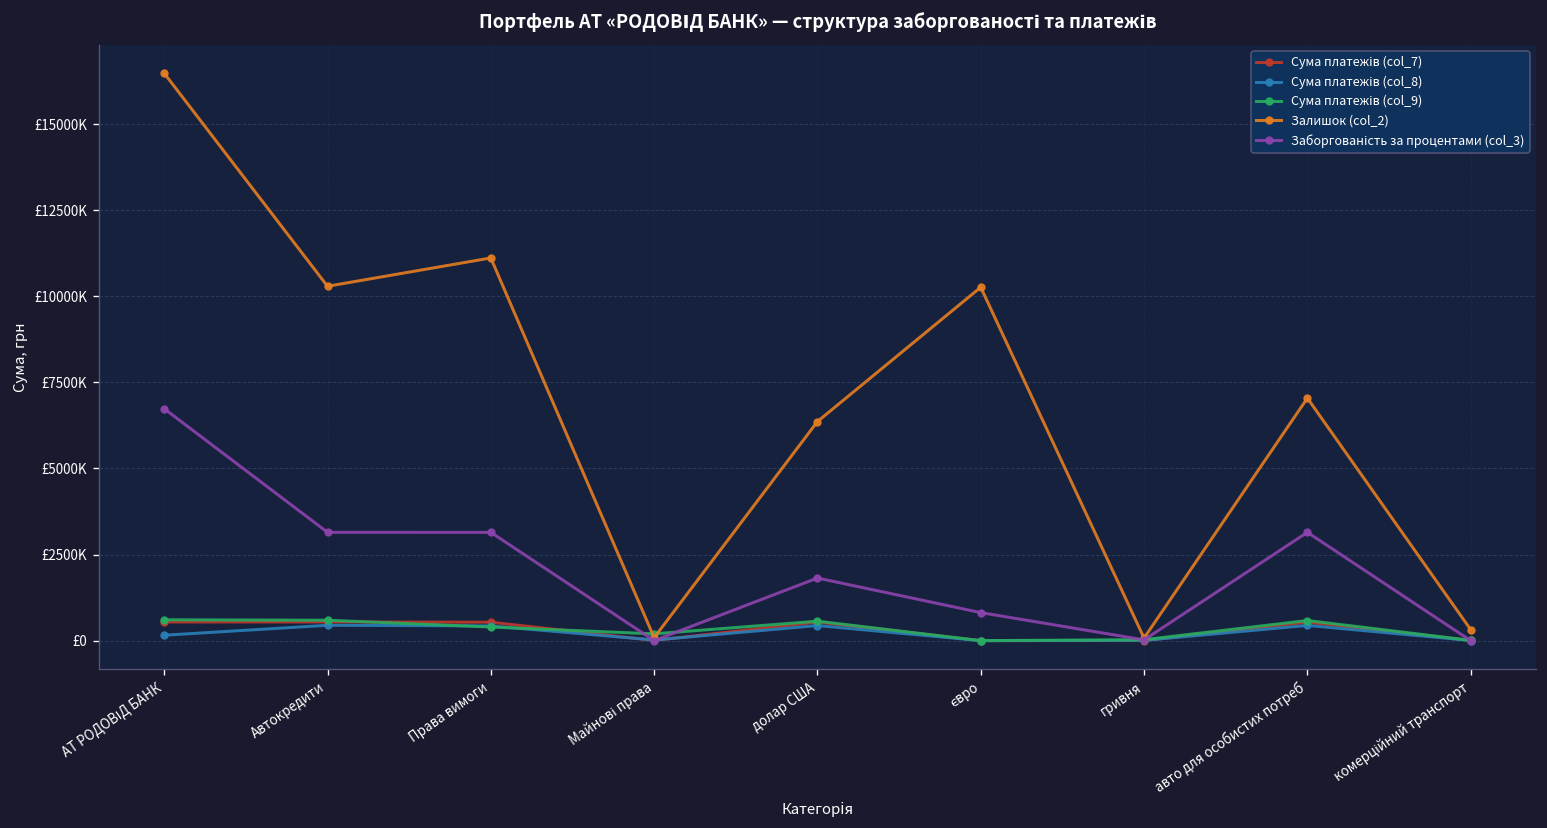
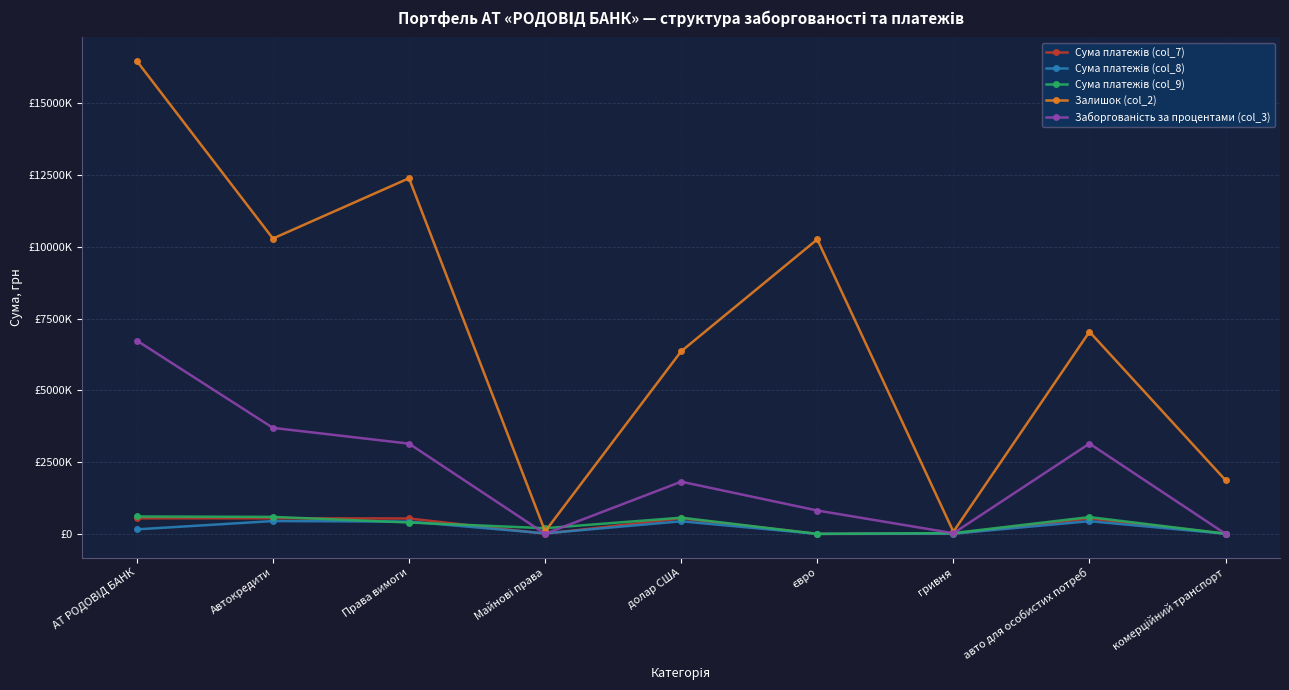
  {
    "Сума платежів (col_7)": {
      "Права вимоги": "£500000"
    },
    "Сума платежів (col_8)": {
      "АТ РОДОВІД БАНК": "£200000",
      "Автокредити": "£400000",
      "долар США": "£400000",
      "авто для особистих потреб": "£400000"
    },
    "Сума платежів (col_9)": {
      "Майнові права": "£200000"
    },
    "Залишок (col_2)": {
      "АТ РОДОВІД БАНК": "£16500000",
      "Автокредити": "£10300000",
-     "Права вимоги": "£11100000",
+     "Права вимоги": "£12400000",
      "долар США": "£6400000",
      "євро": "£10300000",
      "авто для особистих потреб": "£7000000",
-     "комерційний транспорт": "£300000"
+     "комерційний транспорт": "£1900000"
    },
    "Заборгованість за процентами (col_3)": {
      "АТ РОДОВІД БАНК": "£6700000",
-     "Автокредити": "£3100000",
+     "Автокредити": "£3700000",
      "Права вимоги": "£3100000",
      "долар США": "£1800000",
      "євро": "£800000",
      "авто для особистих потреб": "£3100000"
    }
  }
